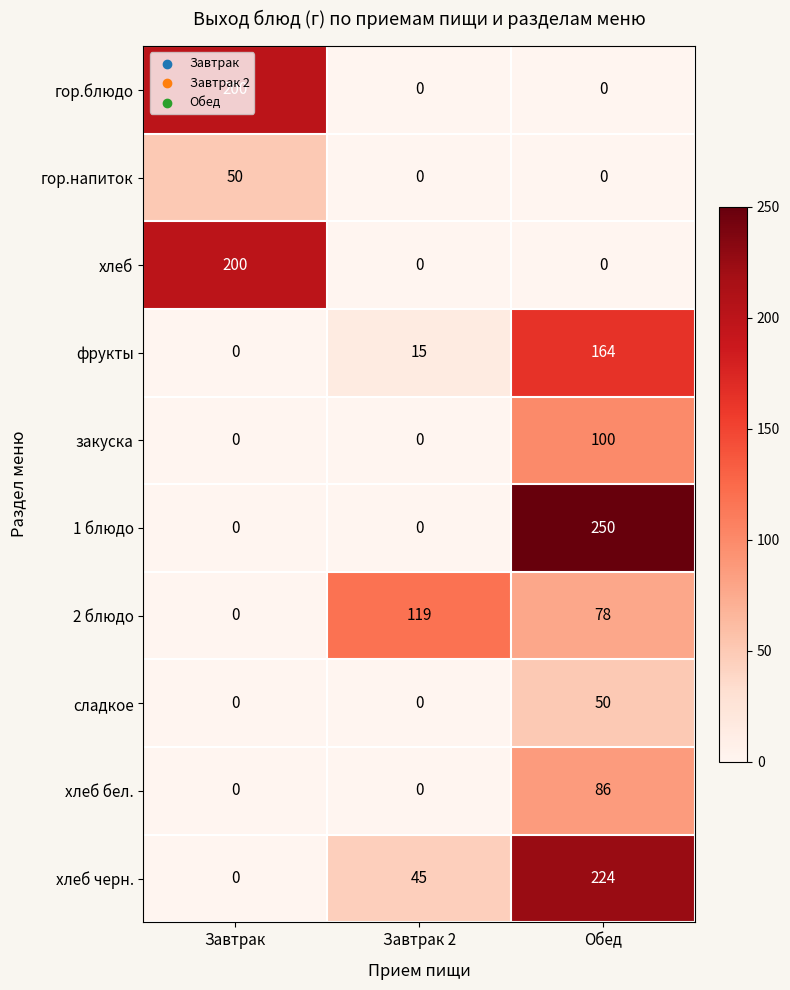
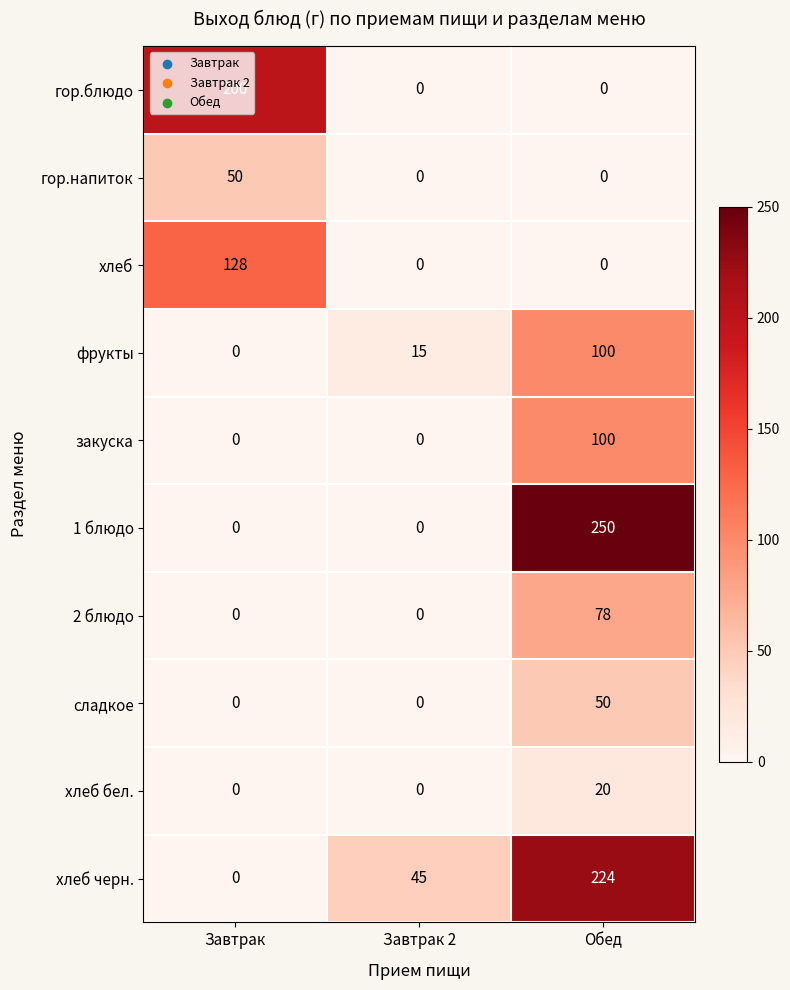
  {
    "гор.блюдо": {
      "Завтрак 2": 0,
      "Обед": 0
    },
    "гор.напиток": {
      "Завтрак": 50,
      "Завтрак 2": 0,
      "Обед": 0
    },
    "хлеб": {
-     "Завтрак": 200,
+     "Завтрак": 128,
      "Завтрак 2": 0,
      "Обед": 0
    },
    "фрукты": {
      "Завтрак": 0,
      "Завтрак 2": 15,
-     "Обед": 164
+     "Обед": 100
    },
    "закуска": {
      "Завтрак": 0,
      "Завтрак 2": 0,
      "Обед": 100
    },
    "1 блюдо": {
      "Завтрак": 0,
      "Завтрак 2": 0,
      "Обед": 250
    },
    "2 блюдо": {
      "Завтрак": 0,
-     "Завтрак 2": 119,
+     "Завтрак 2": 0,
      "Обед": 78
    },
    "сладкое": {
      "Завтрак": 0,
      "Завтрак 2": 0,
      "Обед": 50
    },
    "хлеб бел.": {
      "Завтрак": 0,
      "Завтрак 2": 0,
-     "Обед": 86
+     "Обед": 20
    },
    "хлеб черн.": {
      "Завтрак": 0,
      "Завтрак 2": 45,
      "Обед": 224
    }
  }
